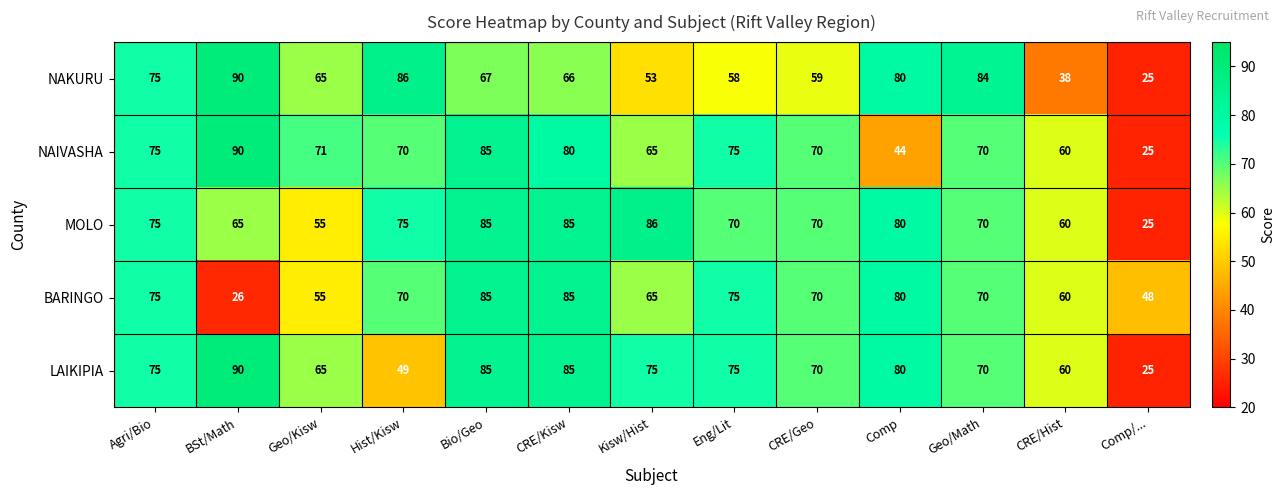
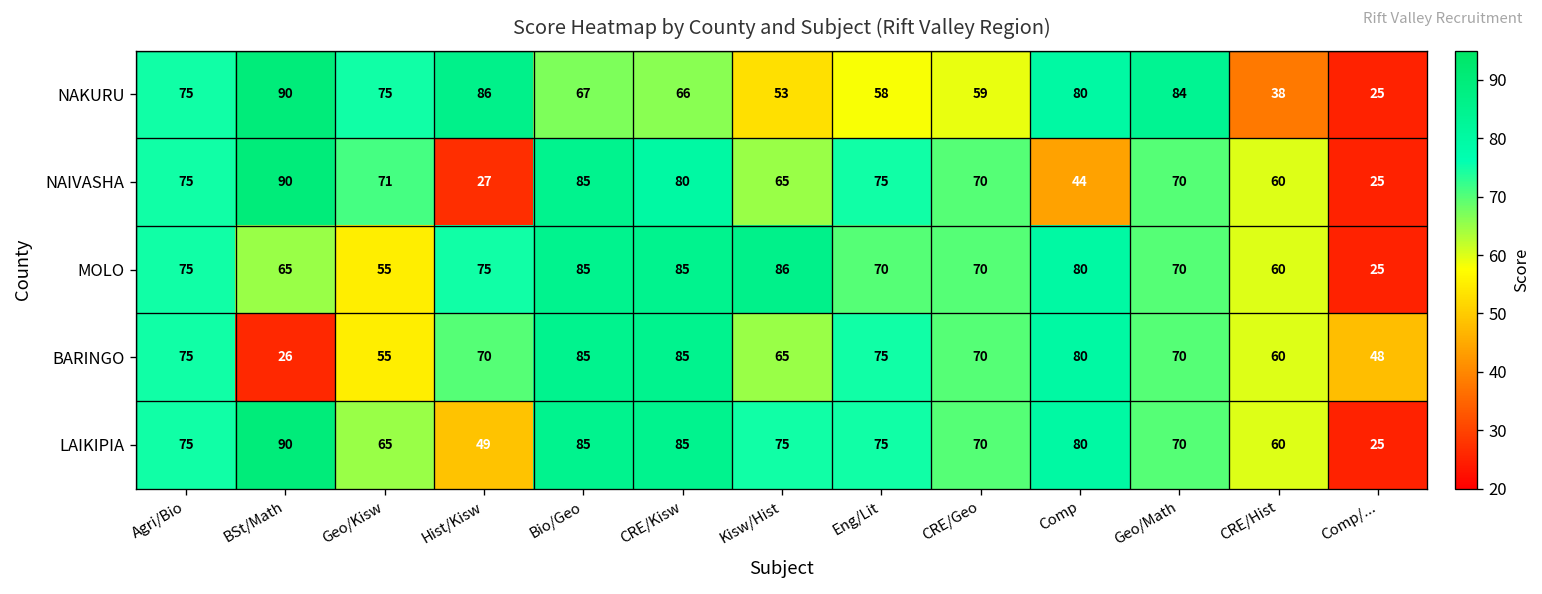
  {
    "NAKURU": {
      "Agri/Bio": 75,
      "BSt/Math": 90,
-     "Geo/Kisw": 65,
+     "Geo/Kisw": 75,
      "Hist/Kisw": 86,
      "Bio/Geo": 67,
      "CRE/Kisw": 66,
      "Kisw/Hist": 53,
      "Eng/Lit": 58,
      "CRE/Geo": 59,
      "Comp": 80,
      "Geo/Math": 84,
      "CRE/Hist": 38,
      "Comp/...": 25
    },
    "NAIVASHA": {
      "Agri/Bio": 75,
      "BSt/Math": 90,
      "Geo/Kisw": 71,
-     "Hist/Kisw": 70,
+     "Hist/Kisw": 27,
      "Bio/Geo": 85,
      "CRE/Kisw": 80,
      "Kisw/Hist": 65,
      "Eng/Lit": 75,
      "CRE/Geo": 70,
      "Comp": 44,
      "Geo/Math": 70,
      "CRE/Hist": 60,
      "Comp/...": 25
    },
    "MOLO": {
      "Agri/Bio": 75,
      "BSt/Math": 65,
      "Geo/Kisw": 55,
      "Hist/Kisw": 75,
      "Bio/Geo": 85,
      "CRE/Kisw": 85,
      "Kisw/Hist": 86,
      "Eng/Lit": 70,
      "CRE/Geo": 70,
      "Comp": 80,
      "Geo/Math": 70,
      "CRE/Hist": 60,
      "Comp/...": 25
    },
    "BARINGO": {
      "Agri/Bio": 75,
      "BSt/Math": 26,
      "Geo/Kisw": 55,
      "Hist/Kisw": 70,
      "Bio/Geo": 85,
      "CRE/Kisw": 85,
      "Kisw/Hist": 65,
      "Eng/Lit": 75,
      "CRE/Geo": 70,
      "Comp": 80,
      "Geo/Math": 70,
      "CRE/Hist": 60,
      "Comp/...": 48
    },
    "LAIKIPIA": {
      "Agri/Bio": 75,
      "BSt/Math": 90,
      "Geo/Kisw": 65,
      "Hist/Kisw": 49,
      "Bio/Geo": 85,
      "CRE/Kisw": 85,
      "Kisw/Hist": 75,
      "Eng/Lit": 75,
      "CRE/Geo": 70,
      "Comp": 80,
      "Geo/Math": 70,
      "CRE/Hist": 60,
      "Comp/...": 25
    }
  }
